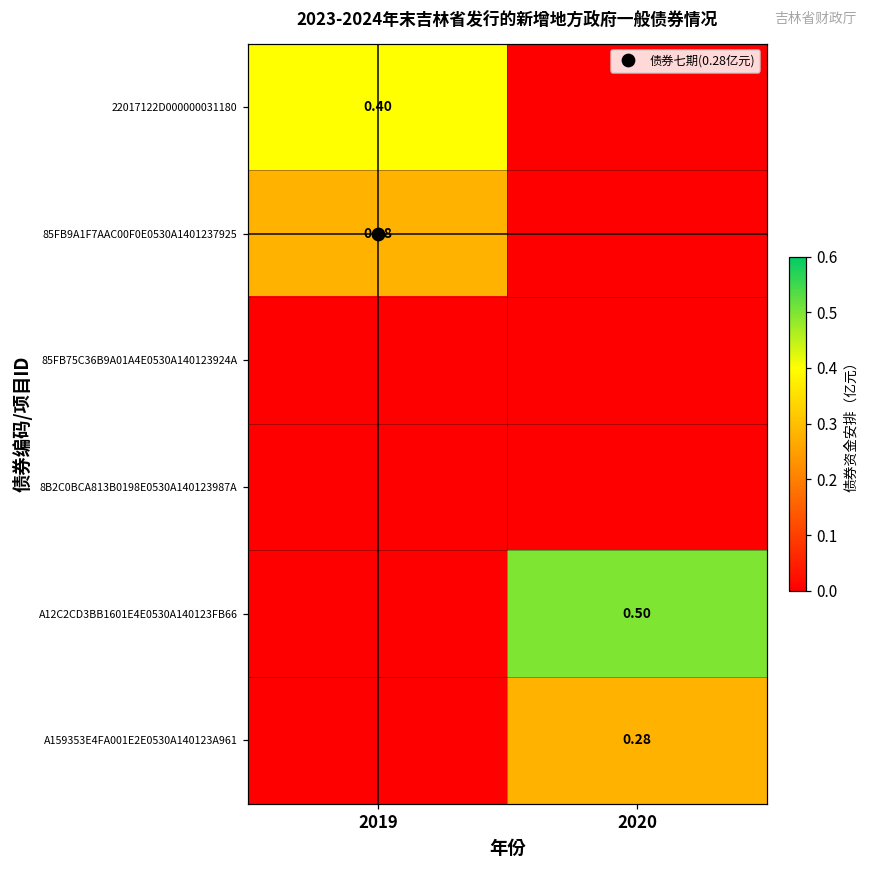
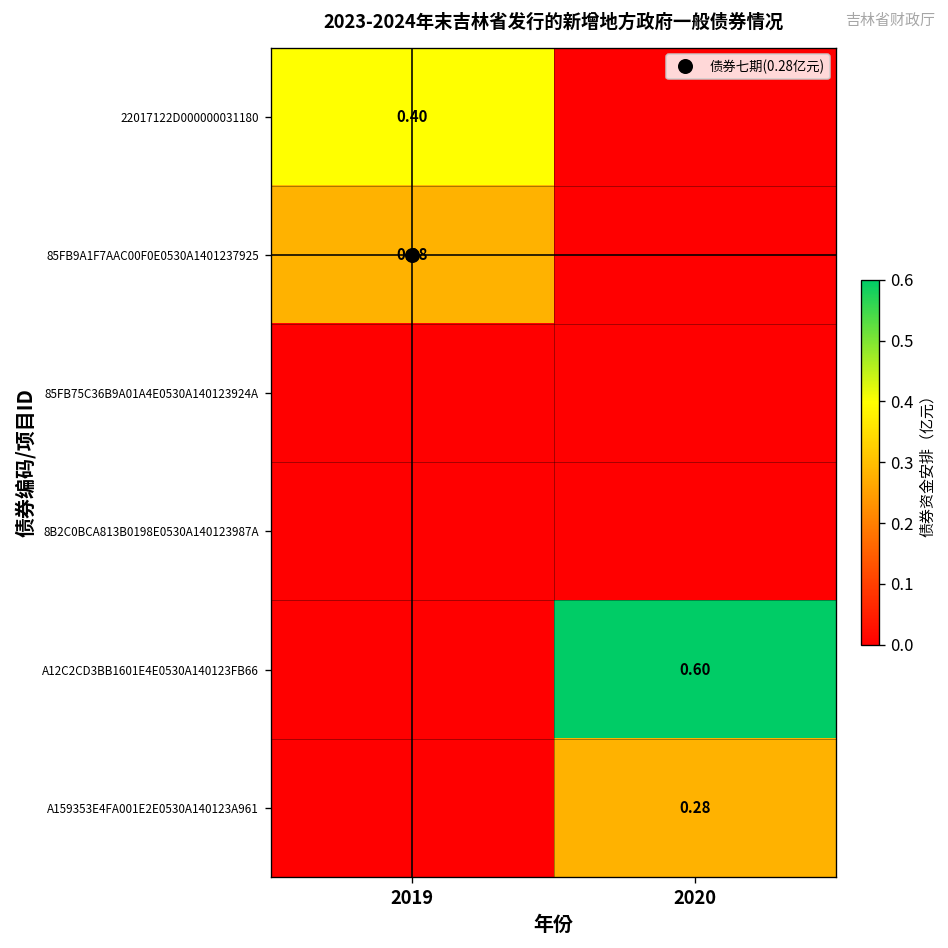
  {
    "22017122D000000031180": {
      "2019": 0.40
    },
    "A12C2CD3BB1601E4E0530A140123FB66": {
-     "2020": 0.50
+     "2020": 0.60
    },
    "A159353E4FA001E2E0530A140123A961": {
      "2020": 0.28
    }
  }
